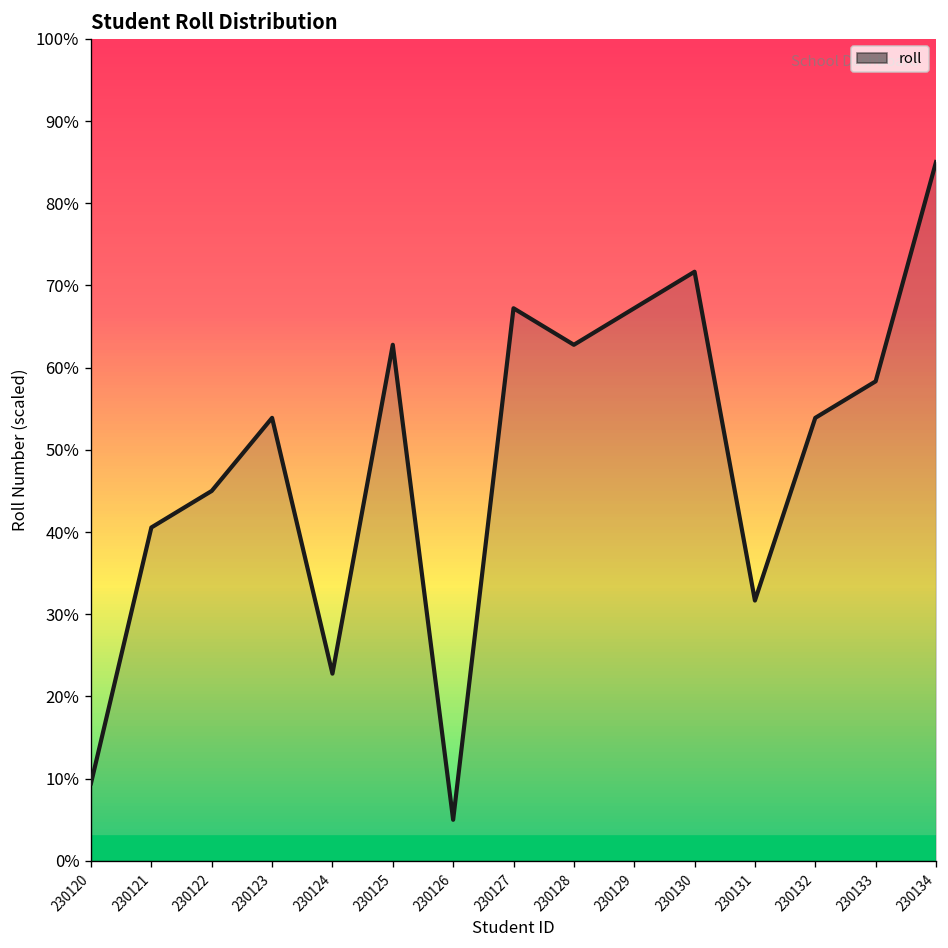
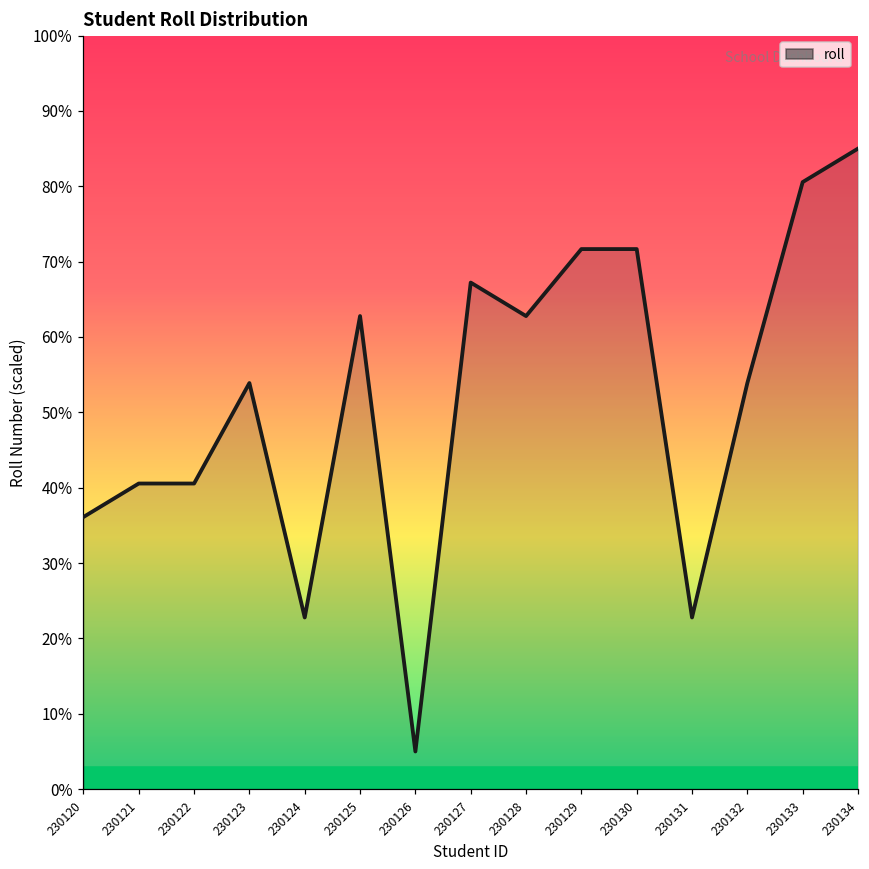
  {
-   "230120": "9%",
+   "230120": "36%",
    "230121": "41%",
-   "230122": "45%",
+   "230122": "41%",
    "230123": "54%",
    "230124": "23%",
    "230125": "63%",
    "230126": "5%",
    "230127": "67%",
    "230128": "63%",
-   "230129": "67%",
+   "230129": "72%",
    "230130": "72%",
-   "230131": "32%",
+   "230131": "23%",
    "230132": "54%",
-   "230133": "58%",
+   "230133": "81%",
    "230134": "85%"
  }
